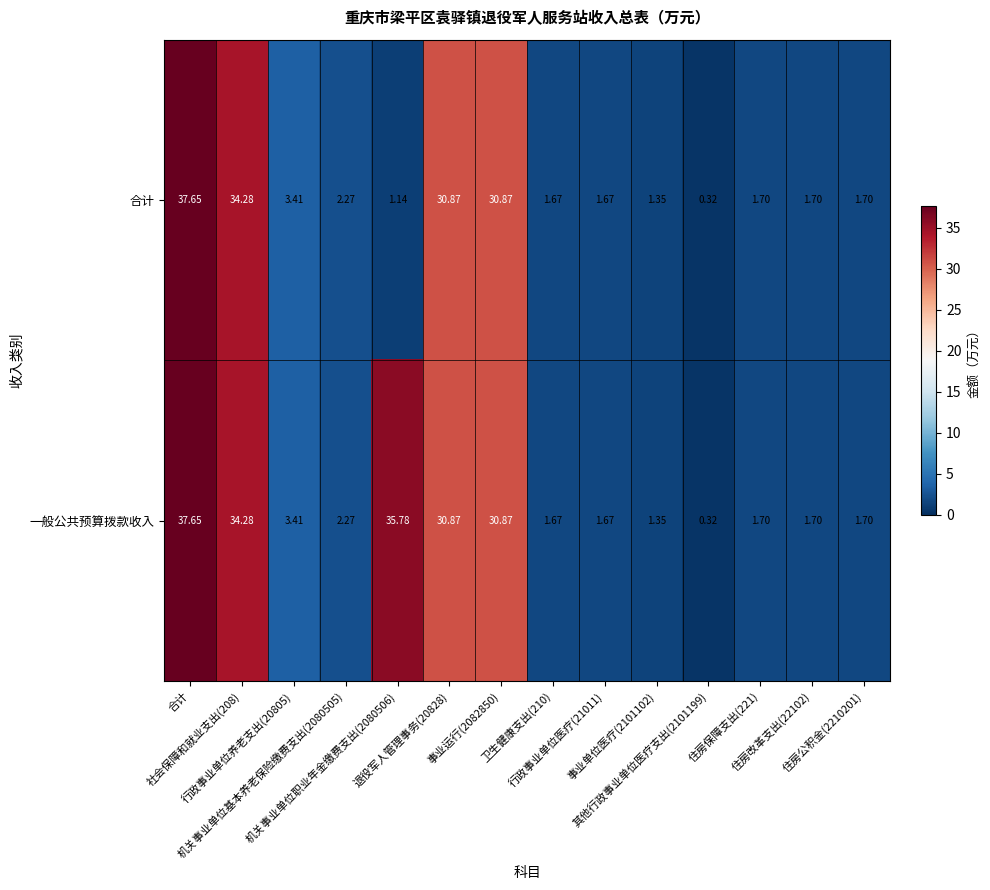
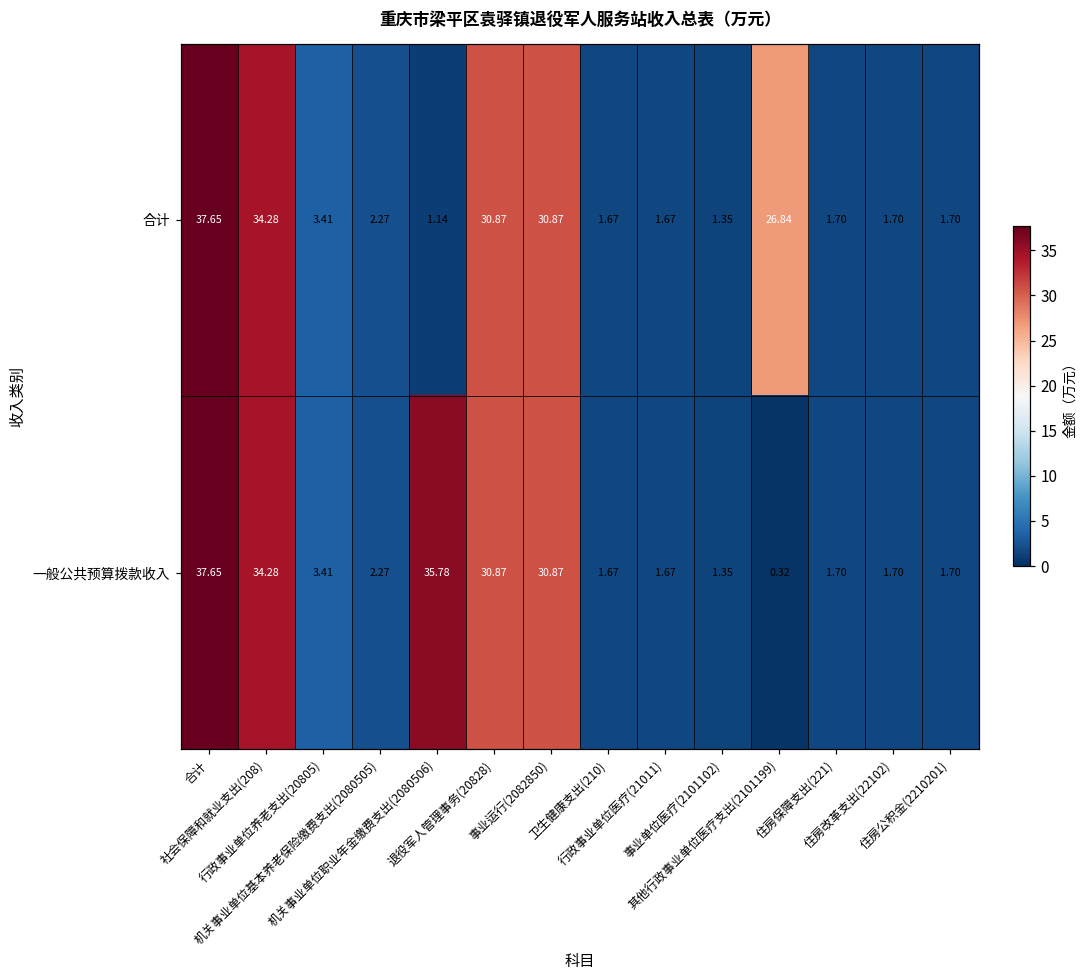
  {
    "合计": {
      "合计": 37.65,
      "社会保障和就业支出(208)": 34.28,
      "行政事业单位养老支出(20805)": 3.41,
      "机关事业单位基本养老保险缴费支出(2080505)": 2.27,
      "机关事业单位职业年金缴费支出(2080506)": 1.14,
      "退役军人管理事务(20828)": 30.87,
      "事业运行(2082850)": 30.87,
      "卫生健康支出(210)": 1.67,
      "行政事业单位医疗(21011)": 1.67,
      "事业单位医疗(2101102)": 1.35,
-     "其他行政事业单位医疗支出(2101199)": 0.32,
+     "其他行政事业单位医疗支出(2101199)": 26.84,
      "住房保障支出(221)": 1.70,
      "住房改革支出(22102)": 1.70,
      "住房公积金(2210201)": 1.70
    },
    "一般公共预算拨款收入": {
      "合计": 37.65,
      "社会保障和就业支出(208)": 34.28,
      "行政事业单位养老支出(20805)": 3.41,
      "机关事业单位基本养老保险缴费支出(2080505)": 2.27,
      "机关事业单位职业年金缴费支出(2080506)": 35.78,
      "退役军人管理事务(20828)": 30.87,
      "事业运行(2082850)": 30.87,
      "卫生健康支出(210)": 1.67,
      "行政事业单位医疗(21011)": 1.67,
      "事业单位医疗(2101102)": 1.35,
      "其他行政事业单位医疗支出(2101199)": 0.32,
      "住房保障支出(221)": 1.70,
      "住房改革支出(22102)": 1.70,
      "住房公积金(2210201)": 1.70
    }
  }
